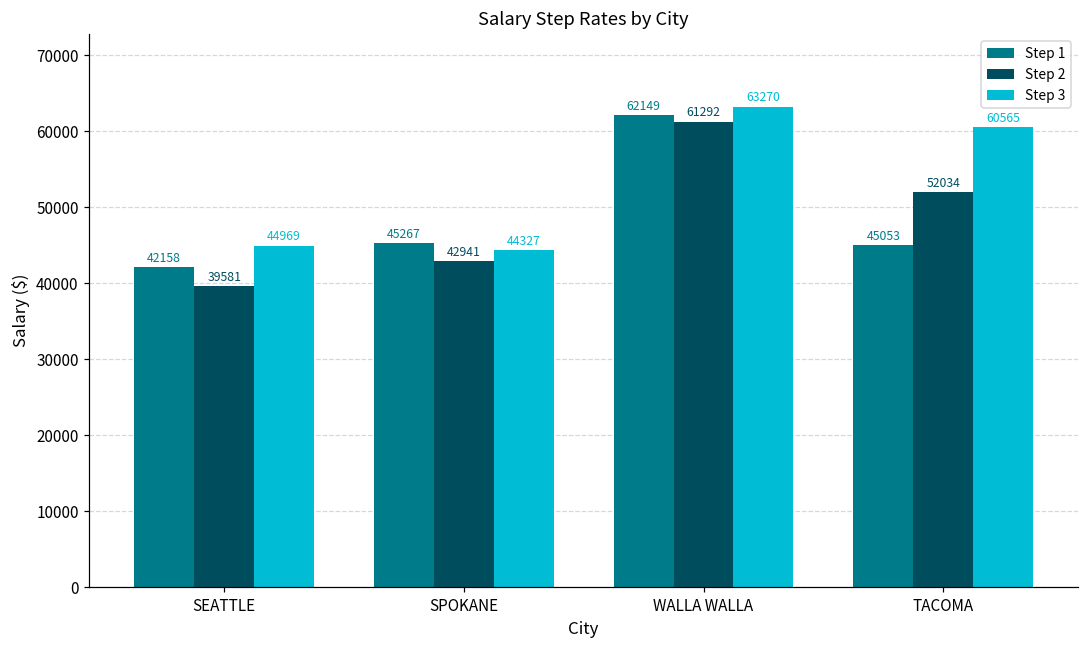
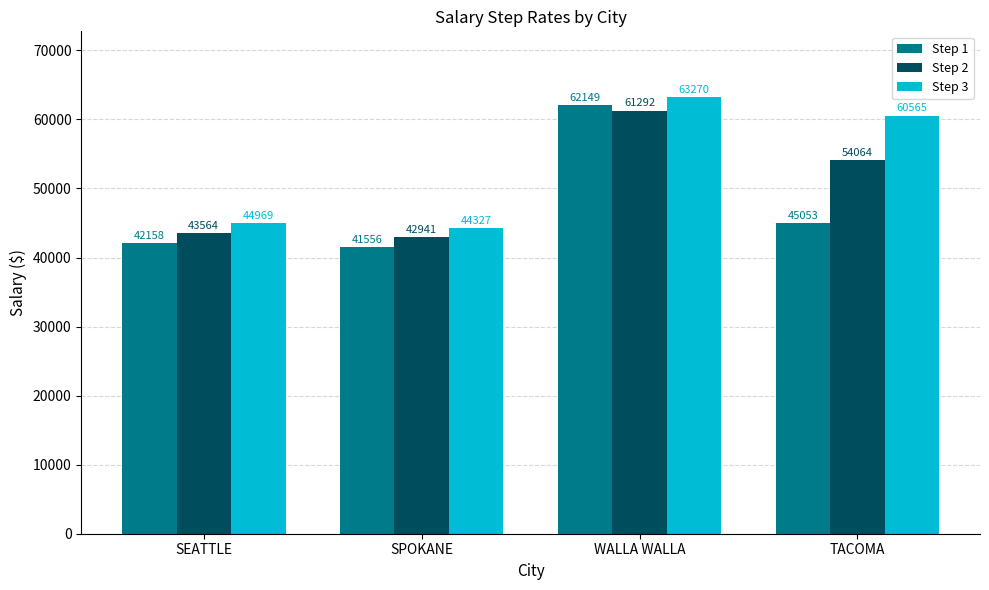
  {
    "Step 1": {
      "SEATTLE": 42158,
-     "SPOKANE": 45267,
+     "SPOKANE": 41556,
      "WALLA WALLA": 62149,
      "TACOMA": 45053
    },
    "Step 2": {
-     "SEATTLE": 39581,
+     "SEATTLE": 43564,
      "SPOKANE": 42941,
      "WALLA WALLA": 61292,
-     "TACOMA": 52034
+     "TACOMA": 54064
    },
    "Step 3": {
      "SEATTLE": 44969,
      "SPOKANE": 44327,
      "WALLA WALLA": 63270,
      "TACOMA": 60565
    }
  }
